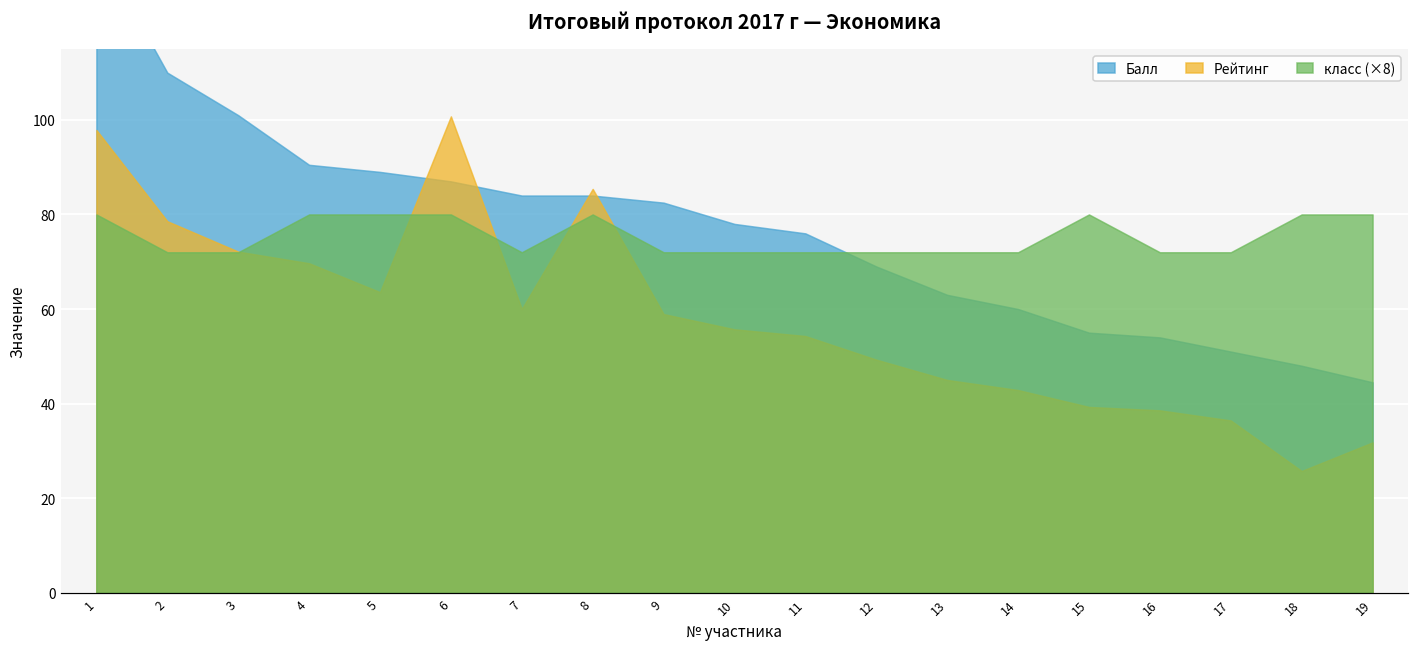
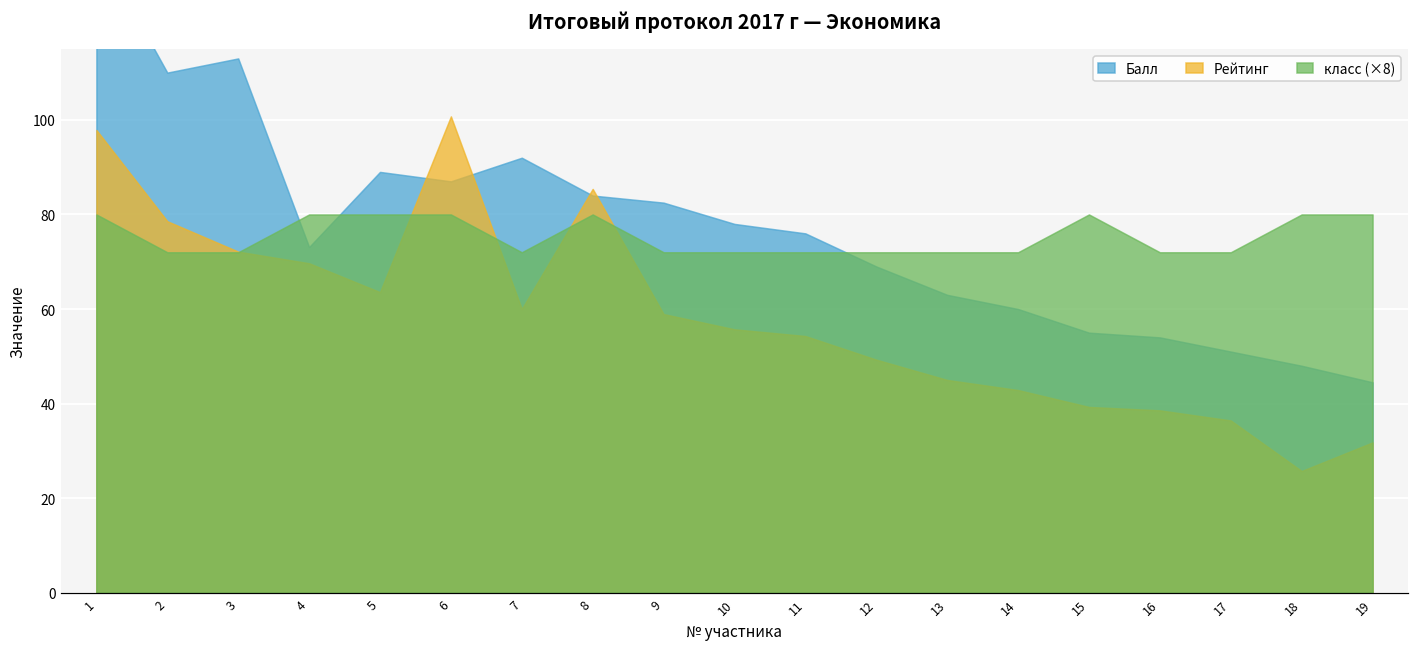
  {
    "Балл": {
      "2": 110,
-     "3": 101,
-     "4": 91,
+     "3": 113,
+     "4": 73,
      "5": 89,
      "6": 87,
-     "7": 84,
+     "7": 92,
      "8": 84,
      "9": 83,
      "10": 78,
      "11": 76,
      "12": 69,
      "13": 63,
      "14": 60,
      "15": 55,
      "16": 54,
      "17": 51,
      "18": 48,
      "19": 45
    },
    "Рейтинг": {
      "1": 98,
      "2": 79,
      "4": 70,
      "5": 64,
      "6": 101,
      "7": 60,
      "8": 85,
      "9": 59,
      "10": 56,
      "11": 54,
      "12": 49,
      "13": 45,
      "14": 43,
      "15": 39,
      "16": 39,
      "17": 36,
      "18": 26,
      "19": 32
    },
    "класс (×8)": {
      "1": 80,
      "2": 72,
      "4": 80,
      "5": 80,
      "6": 80,
      "7": 72,
      "8": 80,
      "9": 72,
      "10": 72,
      "11": 72,
      "12": 72,
      "13": 72,
      "14": 72,
      "15": 80,
      "16": 72,
      "17": 72,
      "18": 80,
      "19": 80
    }
  }
